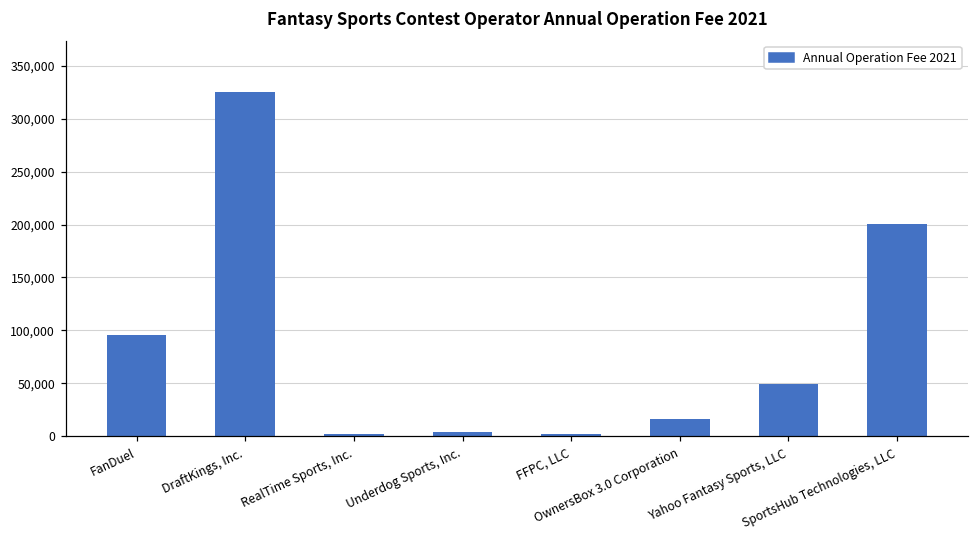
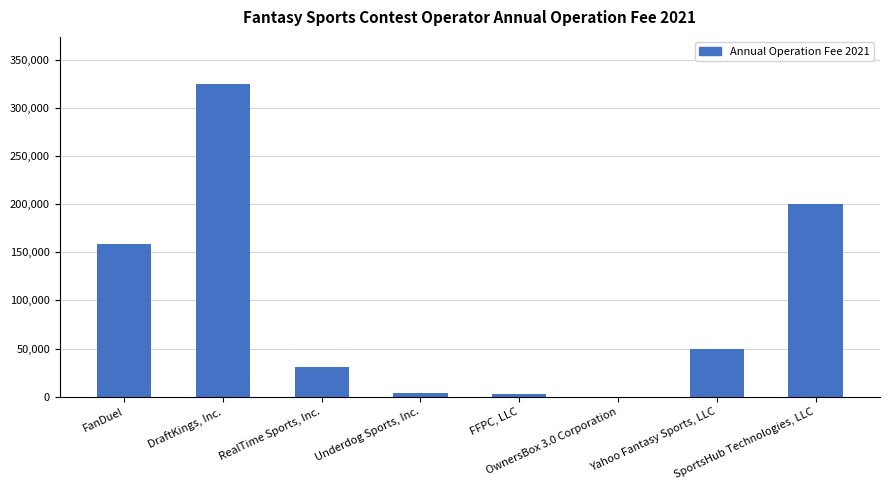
  {
-   "FanDuel": "100,000",
+   "FanDuel": "160,000",
    "DraftKings, Inc.": "320,000",
-   "RealTime Sports, Inc.": "0",
+   "RealTime Sports, Inc.": "30,000",
    "Underdog Sports, Inc.": "0",
    "FFPC, LLC": "0",
-   "OwnersBox 3.0 Corporation": "20,000",
+   "OwnersBox 3.0 Corporation": "0",
    "Yahoo Fantasy Sports, LLC": "50,000",
    "SportsHub Technologies, LLC": "200,000"
  }
